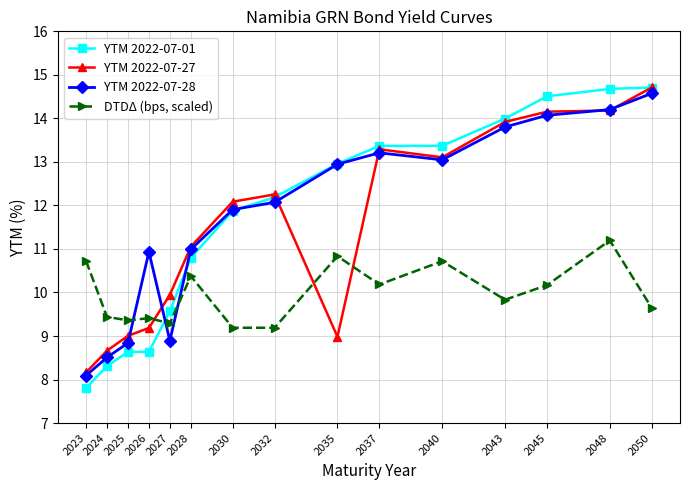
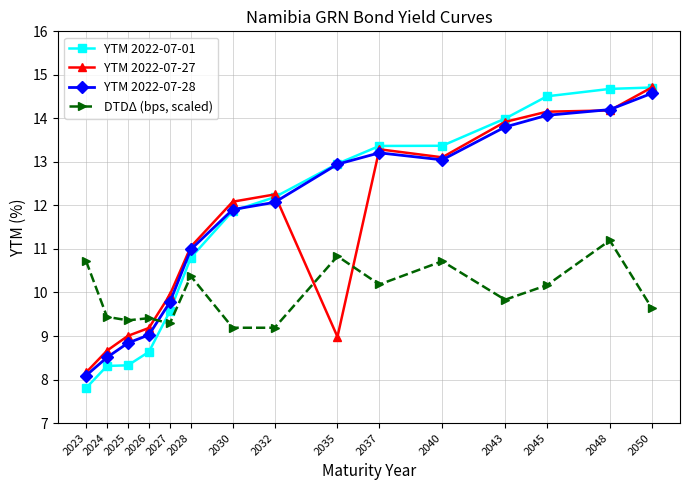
  {
    "YTM 2022-07-01": {
      "2023": 7.8,
      "2024": 8.3,
-     "2025": 8.6,
+     "2025": 8.3,
      "2026": 8.6,
      "2027": 9.6,
      "2028": 10.8,
      "2032": 12.2,
      "2037": 13.4,
      "2040": 13.4,
      "2043": 14.0,
      "2045": 14.5,
      "2048": 14.7
    },
    "YTM 2022-07-27": {
      "2023": 8.2,
      "2024": 8.7,
      "2025": 9.0,
      "2026": 9.2,
      "2027": 9.9,
      "2028": 11.1,
      "2030": 12.1,
      "2032": 12.3,
      "2035": 9.0,
      "2037": 13.3,
      "2040": 13.1,
      "2043": 13.9,
      "2045": 14.2
    },
    "YTM 2022-07-28": {
      "2023": 8.1,
      "2024": 8.5,
      "2025": 8.8,
-     "2026": 10.9,
-     "2027": 8.9,
+     "2026": 9.0,
+     "2027": 9.8,
      "2028": 11.0,
      "2032": 12.1,
      "2037": 13.2,
      "2040": 13.0,
      "2043": 13.8,
      "2045": 14.1,
      "2050": 14.6
    },
    "DTDΔ (bps, scaled)": {
      "2023": 10.7,
      "2024": 9.4,
      "2025": 9.4,
      "2026": 9.4,
      "2027": 9.3,
      "2028": 10.4,
      "2030": 9.2,
      "2032": 9.2,
      "2035": 10.8,
      "2037": 10.2,
      "2040": 10.7,
      "2043": 9.8,
      "2045": 10.2,
      "2048": 11.2,
      "2050": 9.6
    }
  }
